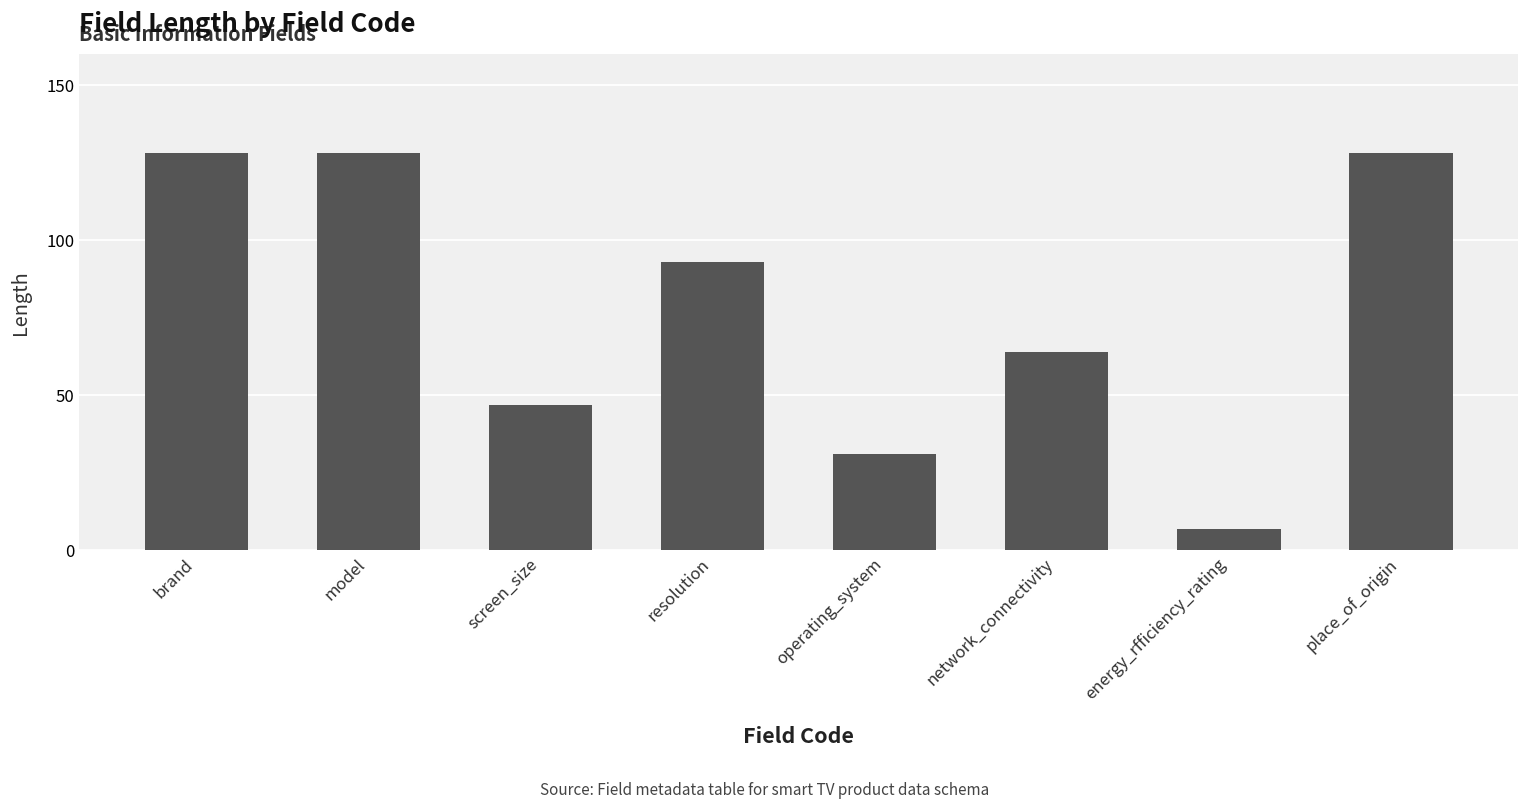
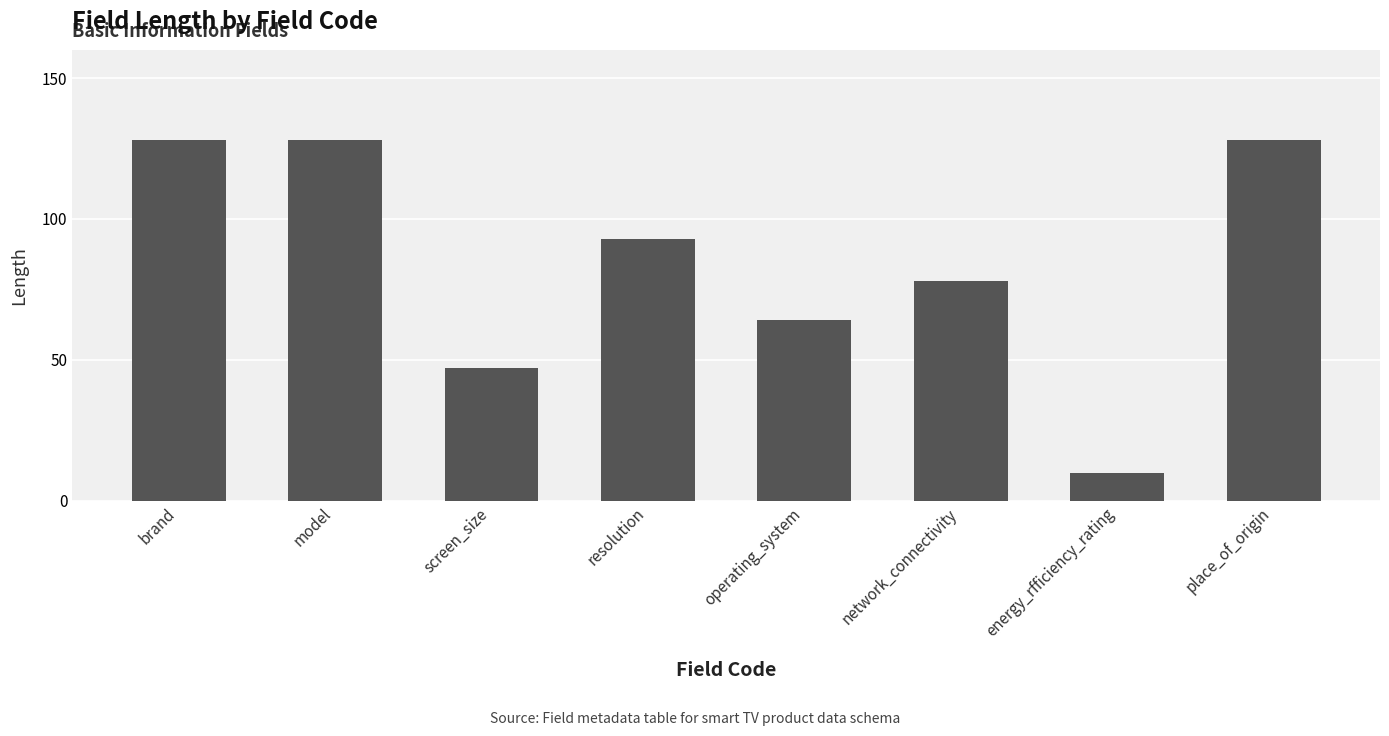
  {
    "brand": 128,
    "model": 128,
    "screen_size": 47,
    "resolution": 93,
-   "operating_system": 31,
-   "network_connectivity": 64,
-   "energy_rfficiency_rating": 7,
+   "operating_system": 64,
+   "network_connectivity": 78,
+   "energy_rfficiency_rating": 10,
    "place_of_origin": 128
  }
